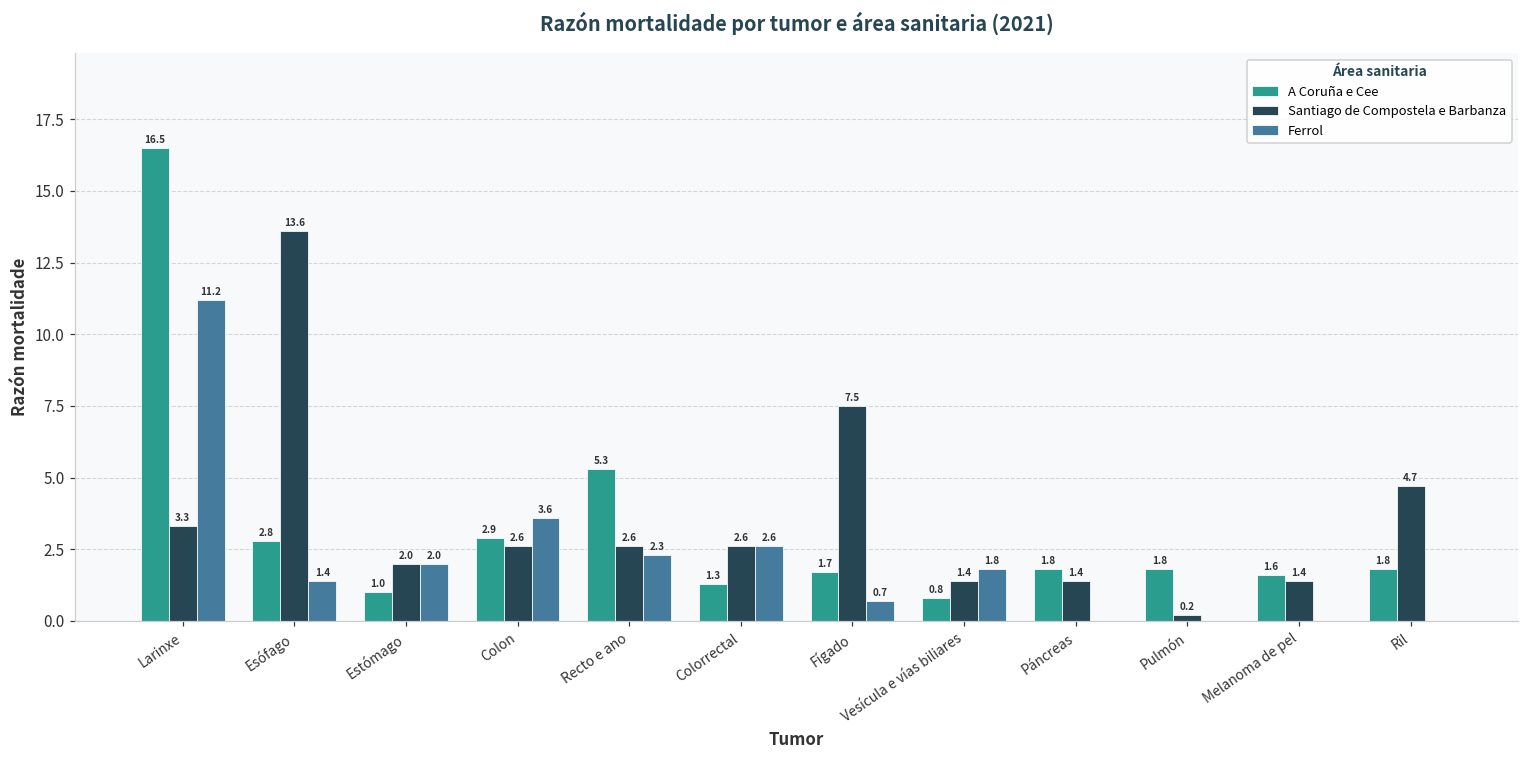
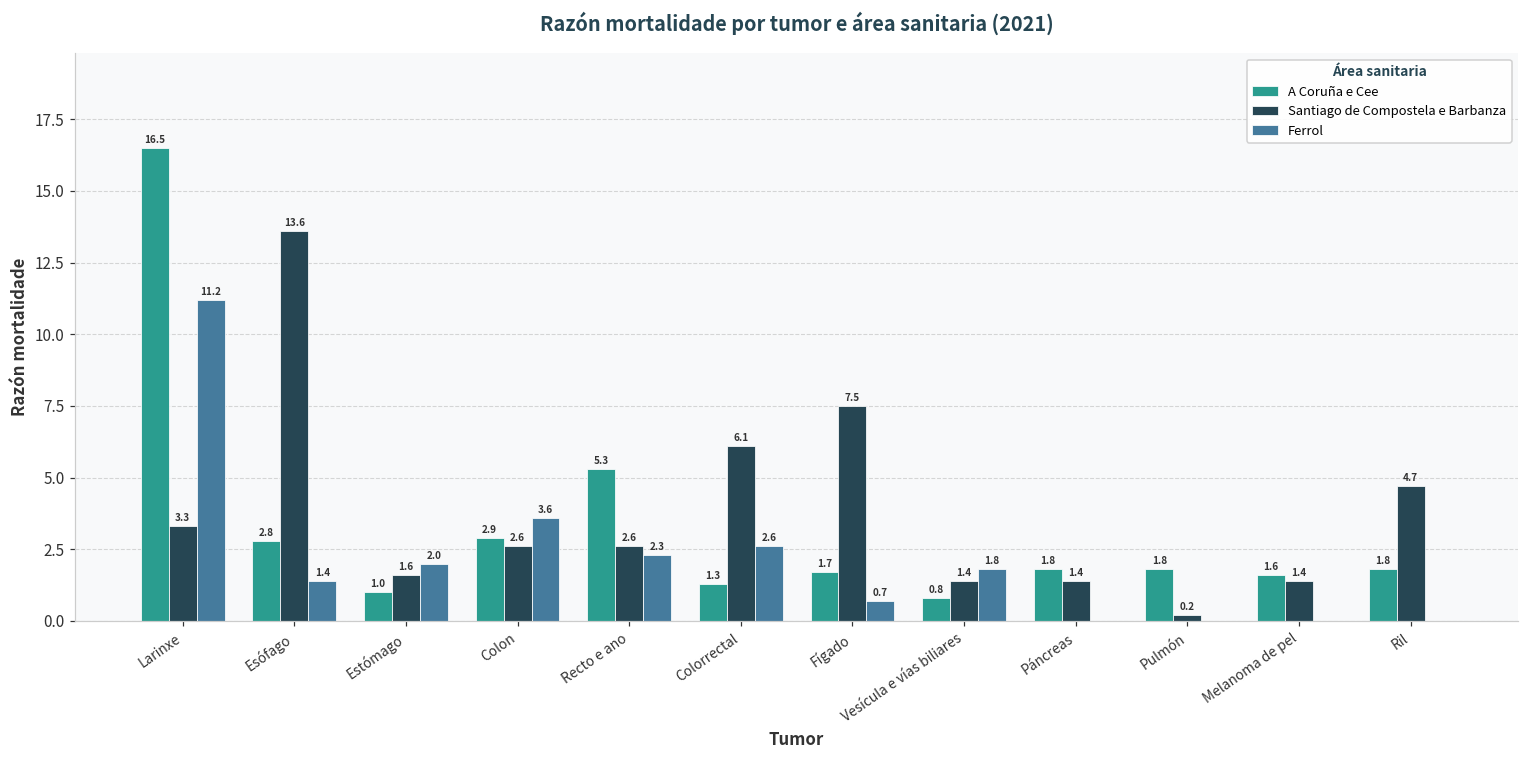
  {
    "Santiago de Compostela e Barbanza": {
      "Larinxe": 3.3,
      "Esófago": 13.6,
-     "Estómago": 2.0,
+     "Estómago": 1.6,
      "Colon": 2.6,
      "Recto e ano": 2.6,
-     "Colorrectal": 2.6,
+     "Colorrectal": 6.1,
      "Fígado": 7.5,
      "Vesícula e vías biliares": 1.4,
      "Páncreas": 1.4,
      "Pulmón": 0.2,
      "Melanoma de pel": 1.4,
      "Ril": 4.7
    }
  }
